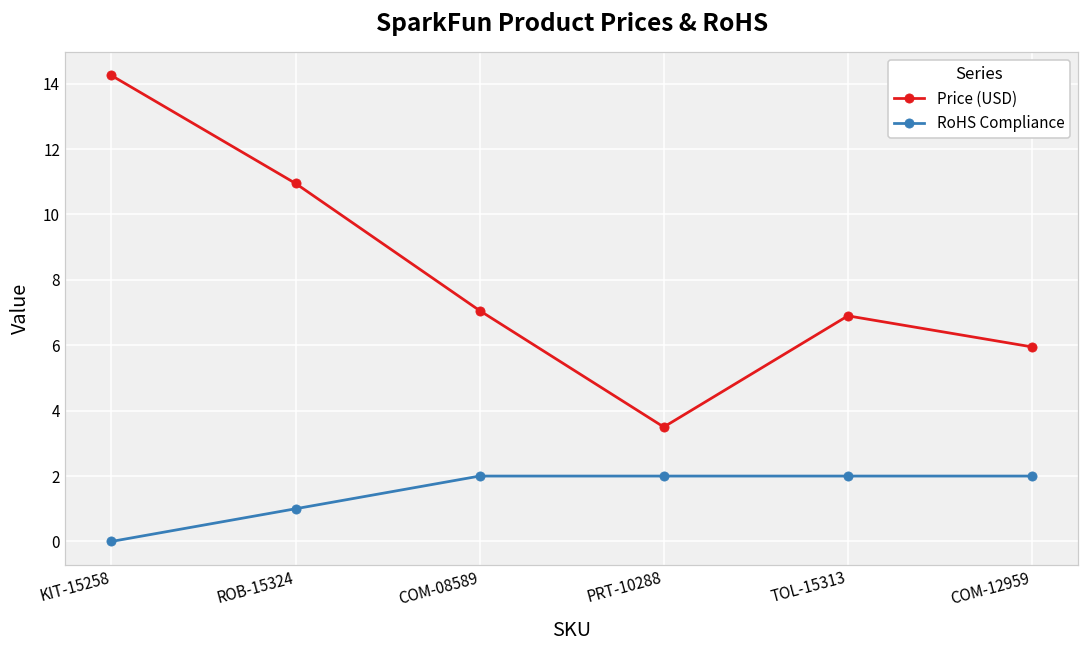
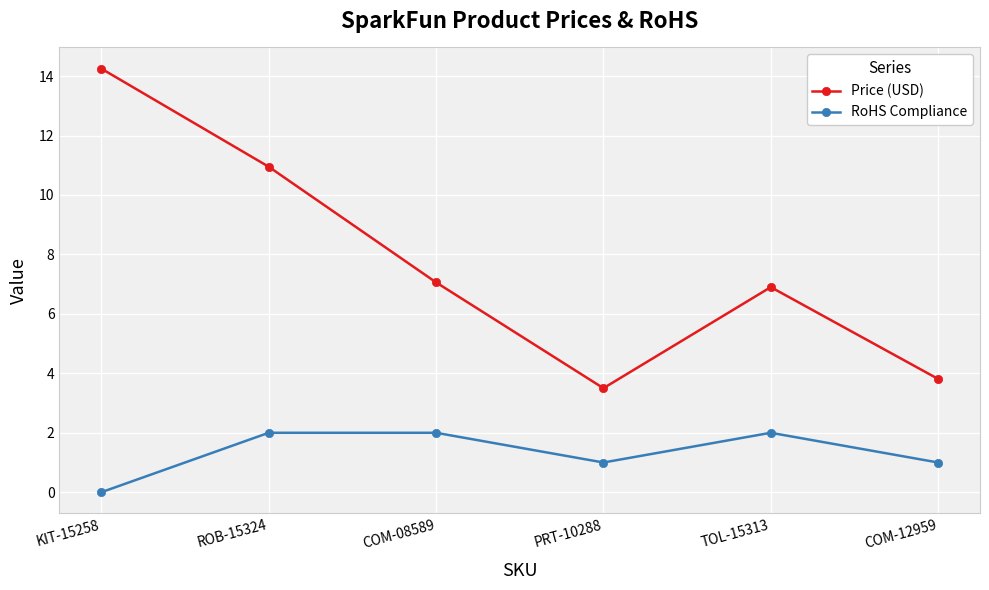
  {
    "Price (USD)": {
      "KIT-15258": 14.3,
      "ROB-15324": 11.0,
      "COM-08589": 7.1,
      "PRT-10288": 3.5,
      "TOL-15313": 6.9,
-     "COM-12959": 6.0
+     "COM-12959": 3.8
    },
    "RoHS Compliance": {
      "KIT-15258": 0,
-     "ROB-15324": 1,
+     "ROB-15324": 2,
      "COM-08589": 2,
-     "PRT-10288": 2,
+     "PRT-10288": 1,
      "TOL-15313": 2,
-     "COM-12959": 2
+     "COM-12959": 1
    }
  }
